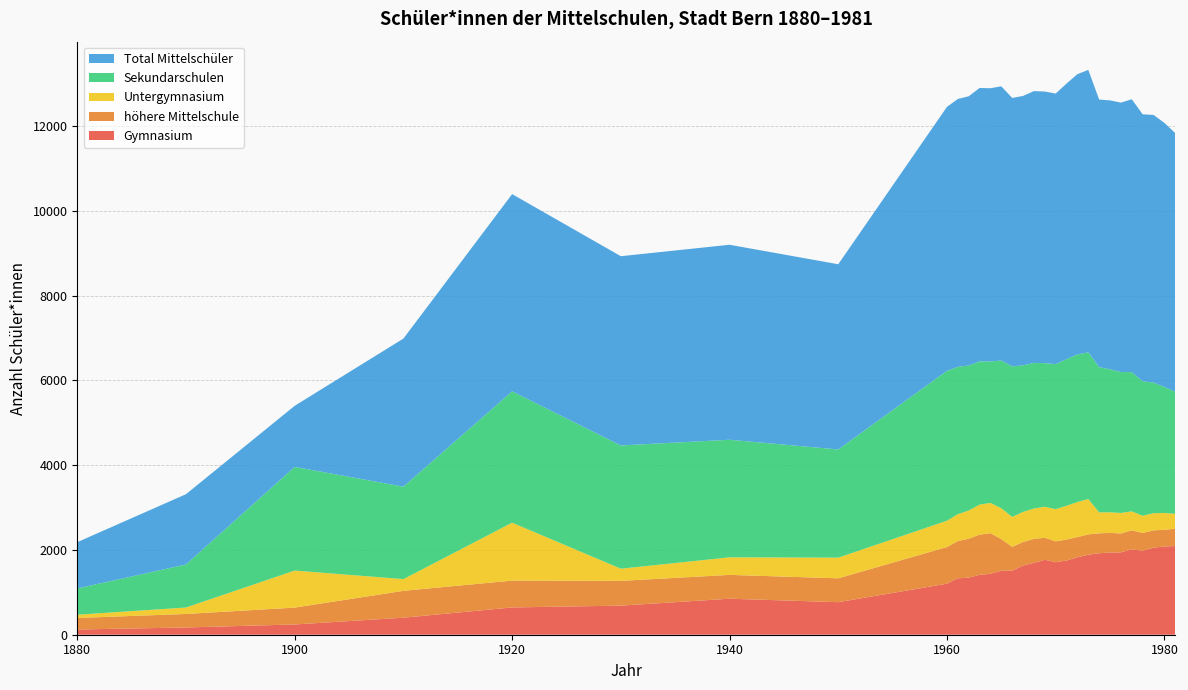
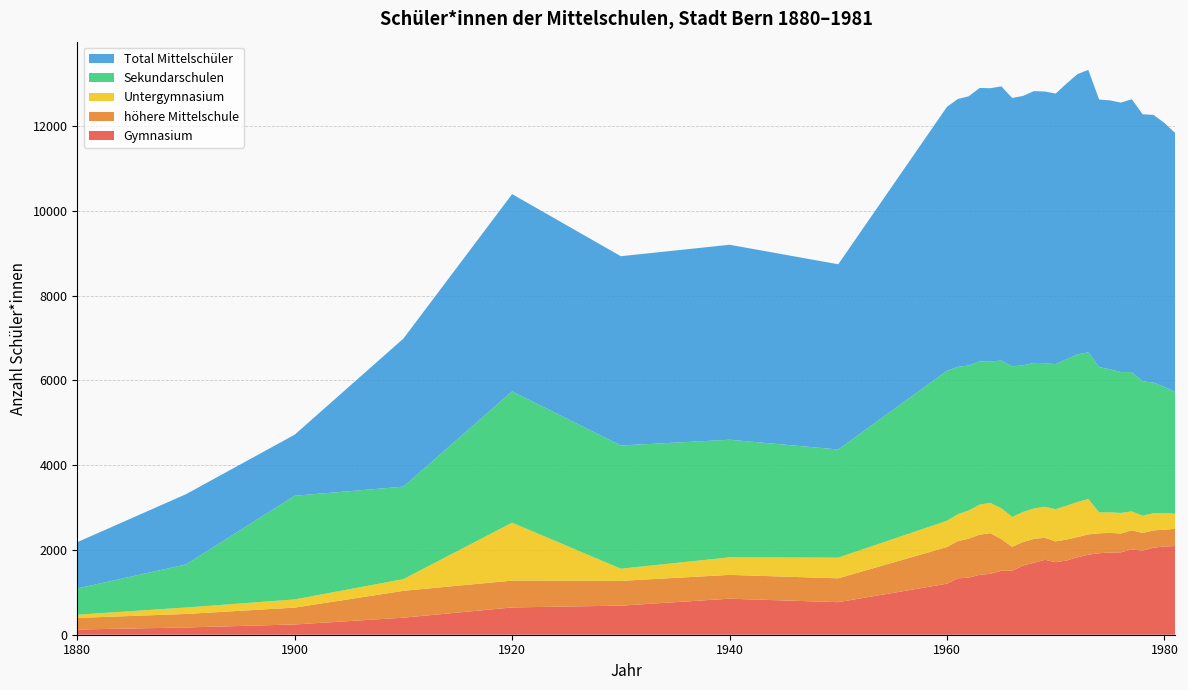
  {
    "Untergymnasium": {
      "1880": 100,
-     "1900": 900,
+     "1900": 200,
      "1920": 1400,
      "1940": 400,
      "1960": 600,
      "1980": 400
    },
    "Sekundarschulen": {
      "1880": 600,
      "1900": 2400,
      "1920": 3100,
      "1940": 2800,
      "1960": 3500,
      "1980": 3000
    },
    "Total Mittelschüler": {
      "1880": 1100,
      "1900": 1400,
      "1920": 4700,
      "1940": 4600,
      "1960": 6200,
      "1980": 6200
    }
  }
